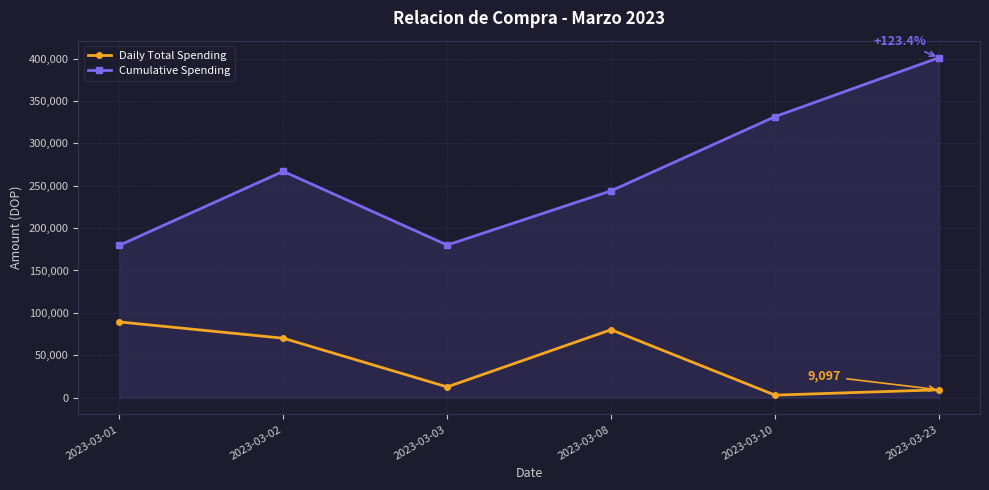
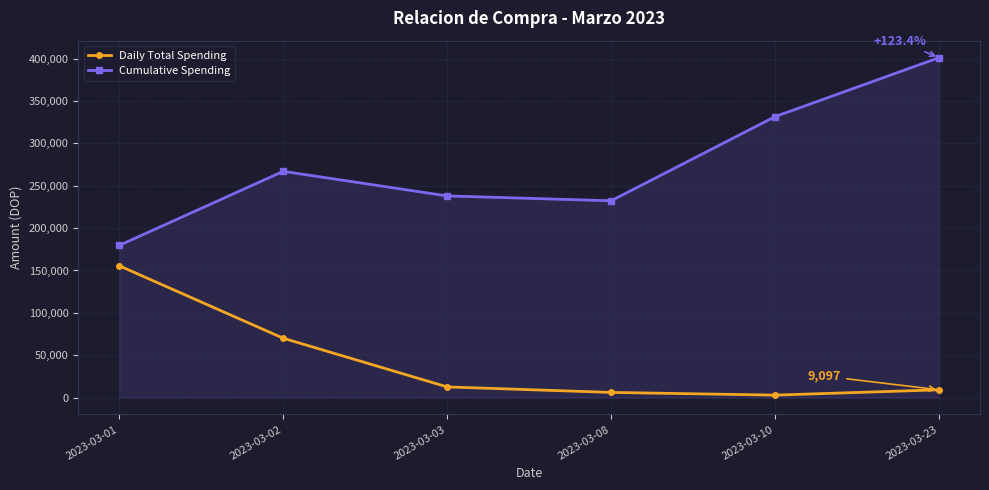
  {
    "Daily Total Spending": {
-     "2023-03-01": "90,000",
+     "2023-03-01": "160,000",
      "2023-03-02": "70,000",
      "2023-03-03": "10,000",
-     "2023-03-08": "80,000",
+     "2023-03-08": "10,000",
      "2023-03-10": "0"
    },
    "Cumulative Spending": {
      "2023-03-01": "180,000",
      "2023-03-02": "270,000",
-     "2023-03-03": "180,000",
-     "2023-03-08": "240,000",
+     "2023-03-03": "240,000",
+     "2023-03-08": "230,000",
      "2023-03-10": "330,000"
    }
  }
